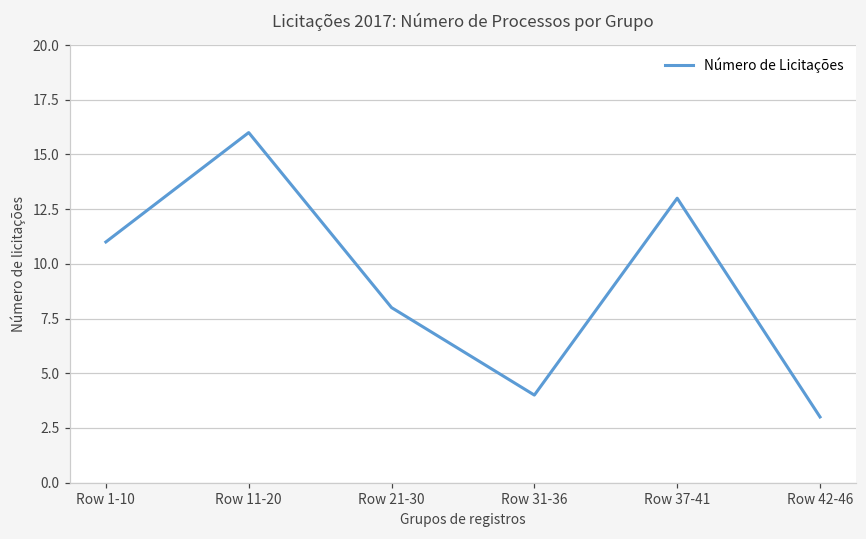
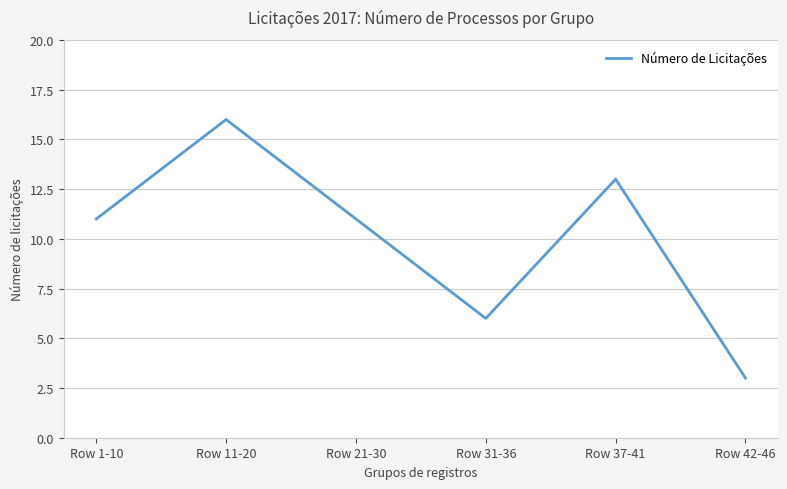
  {
    "Row 1-10": 11,
    "Row 11-20": 16,
-   "Row 21-30": 8,
-   "Row 31-36": 4,
+   "Row 21-30": 11,
+   "Row 31-36": 6,
    "Row 37-41": 13,
    "Row 42-46": 3
  }
